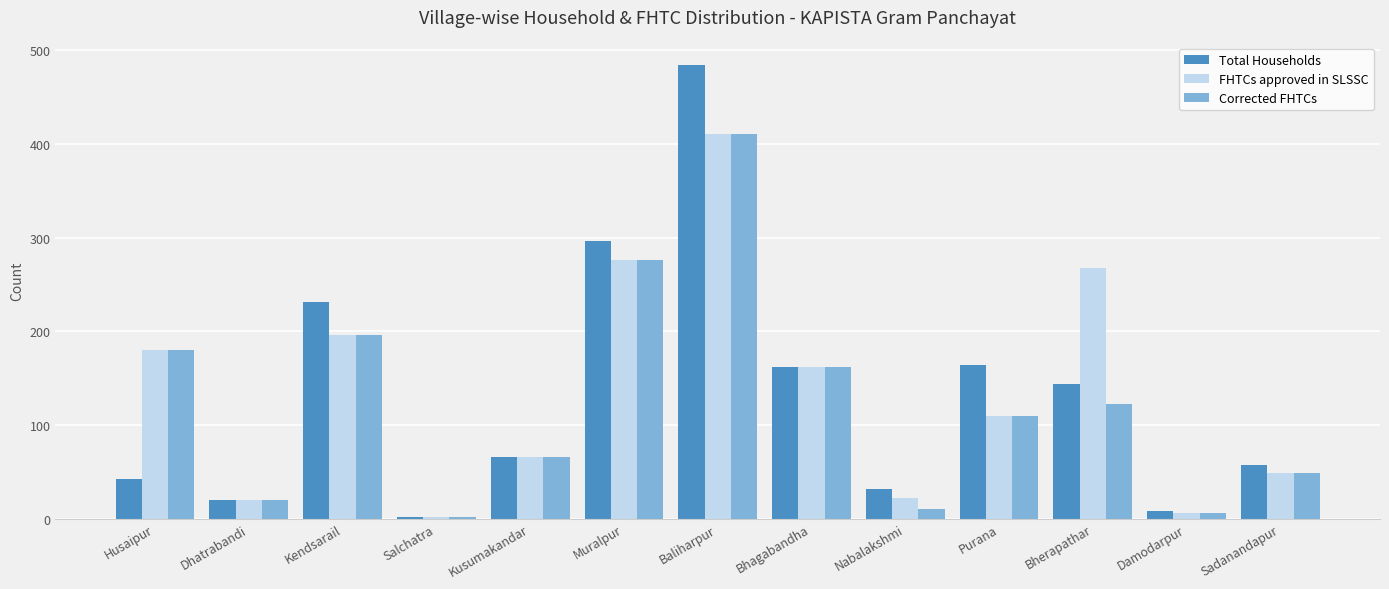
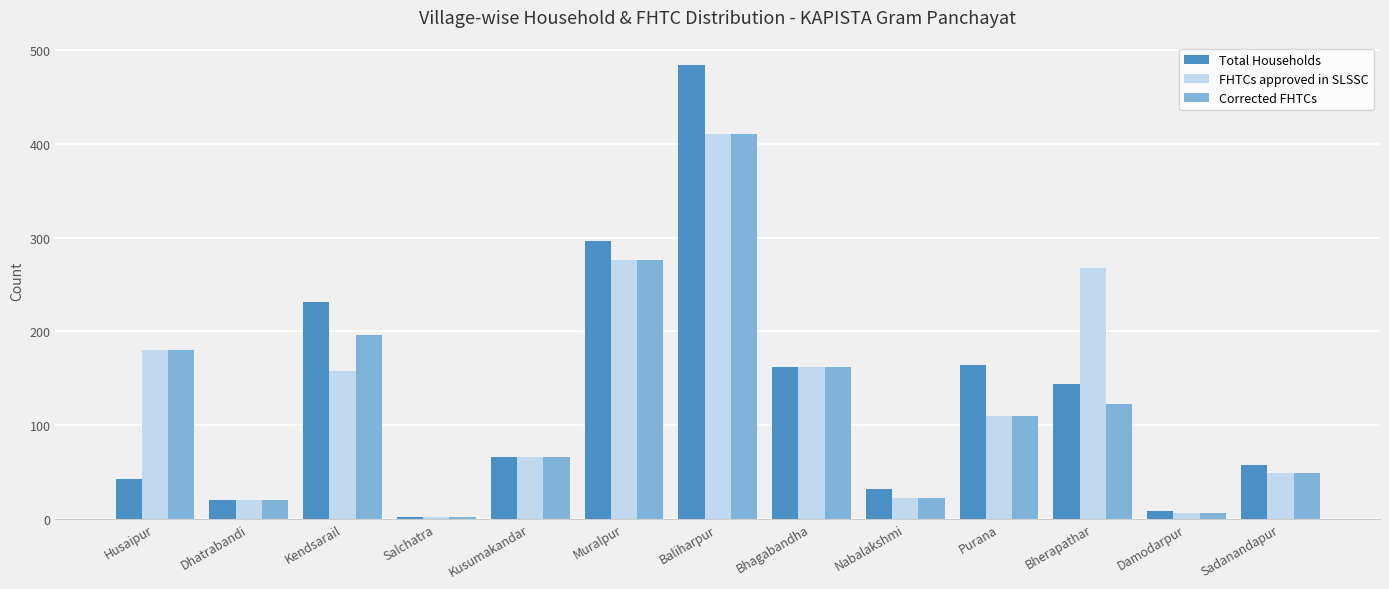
  {
    "Total Households": {
      "Husaipur": 40,
      "Dhatrabandi": 20,
      "Kendsarail": 230,
      "Kusumakandar": 70,
      "Muralpur": 300,
      "Baliharpur": 480,
      "Bhagabandha": 160,
      "Nabalakshmi": 30,
      "Purana": 160,
      "Bherapathar": 140,
      "Damodarpur": 10,
      "Sadanandapur": 60
    },
    "FHTCs approved in SLSSC": {
      "Husaipur": 180,
      "Dhatrabandi": 20,
-     "Kendsarail": 200,
+     "Kendsarail": 160,
      "Kusumakandar": 70,
      "Muralpur": 280,
      "Baliharpur": 410,
      "Bhagabandha": 160,
      "Nabalakshmi": 20,
      "Purana": 110,
      "Bherapathar": 270,
      "Damodarpur": 10,
      "Sadanandapur": 50
    },
    "Corrected FHTCs": {
      "Husaipur": 180,
      "Dhatrabandi": 20,
      "Kendsarail": 200,
      "Kusumakandar": 70,
      "Muralpur": 280,
      "Baliharpur": 410,
      "Bhagabandha": 160,
-     "Nabalakshmi": 10,
+     "Nabalakshmi": 20,
      "Purana": 110,
      "Bherapathar": 120,
      "Damodarpur": 10,
      "Sadanandapur": 50
    }
  }
